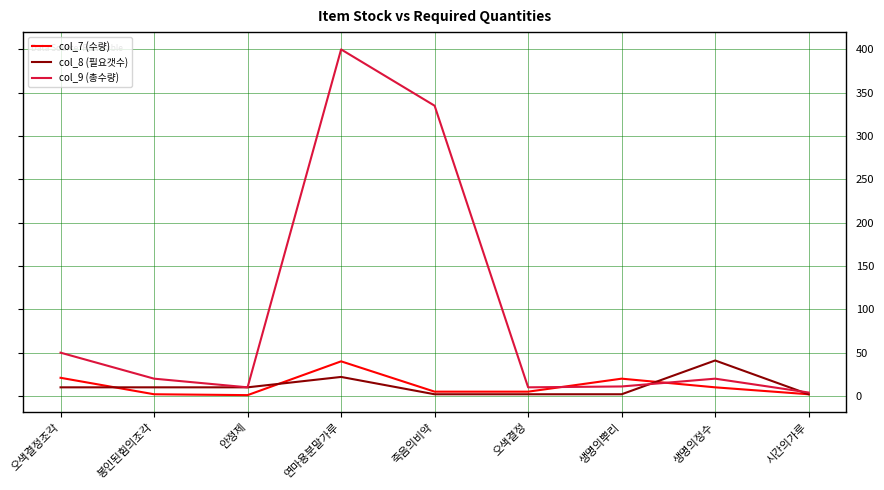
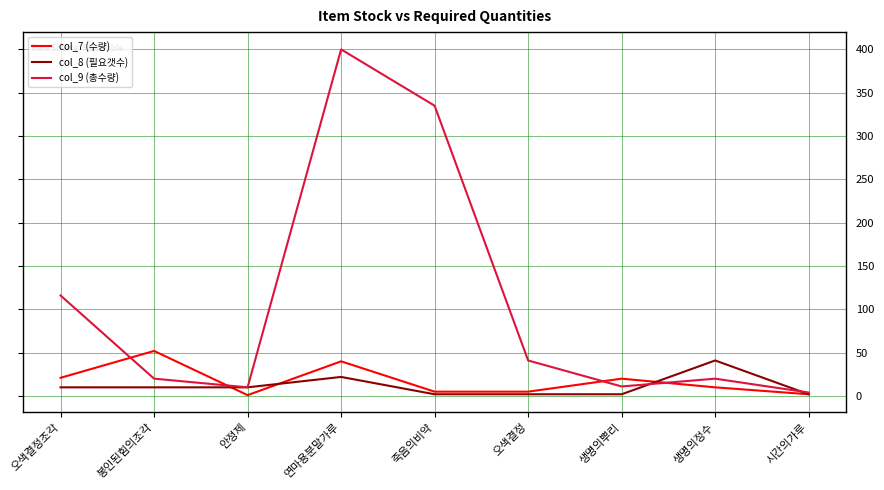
  {
    "col_7 (수량)": {
      "오색결정조각": 20,
-     "봉인된힘의조각": 0,
+     "봉인된힘의조각": 50,
      "안정제": 0,
      "연마용분말가루": 40,
      "죽음의비약": 10,
      "오색결정": 10,
      "생명의뿌리": 20,
      "생명의정수": 10
    },
    "col_8 (필요갯수)": {
      "오색결정조각": 10,
      "봉인된힘의조각": 10,
      "연마용분말가루": 20,
      "죽음의비약": 0,
      "오색결정": 0,
      "생명의뿌리": 0,
      "생명의정수": 40
    },
    "col_9 (총수량)": {
-     "오색결정조각": 50,
+     "오색결정조각": 120,
      "봉인된힘의조각": 20,
      "연마용분말가루": 400,
      "죽음의비약": 340,
-     "오색결정": 10,
+     "오색결정": 40,
      "생명의뿌리": 10,
      "생명의정수": 20
    }
  }
